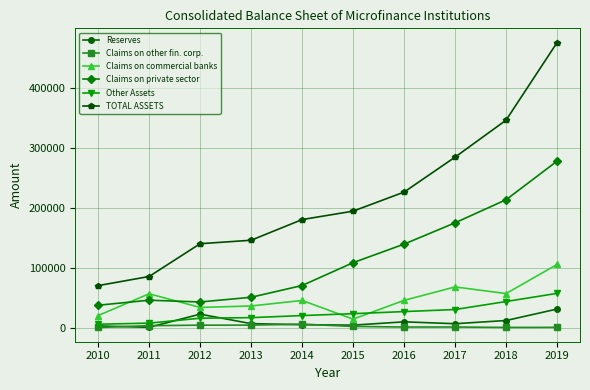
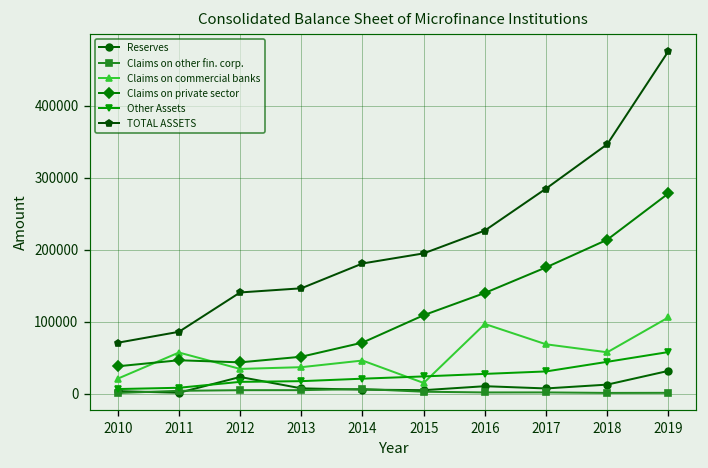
  {
    "Claims on commercial banks": {
      "2010": 20000,
      "2011": 60000,
      "2012": 30000,
      "2013": 40000,
      "2014": 50000,
      "2015": 20000,
-     "2016": 50000,
+     "2016": 100000,
      "2017": 70000,
      "2018": 60000,
      "2019": 110000
    }
  }
